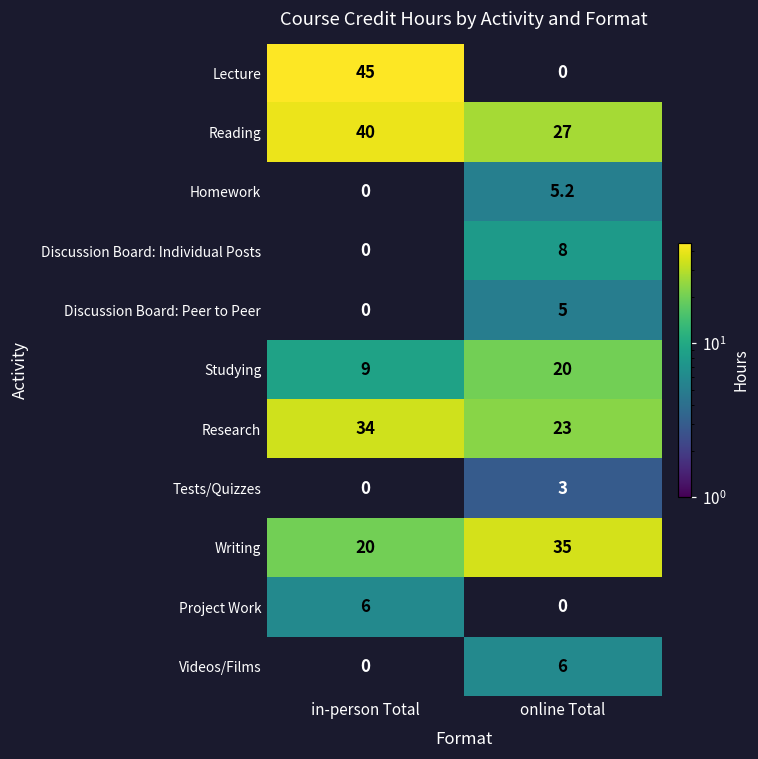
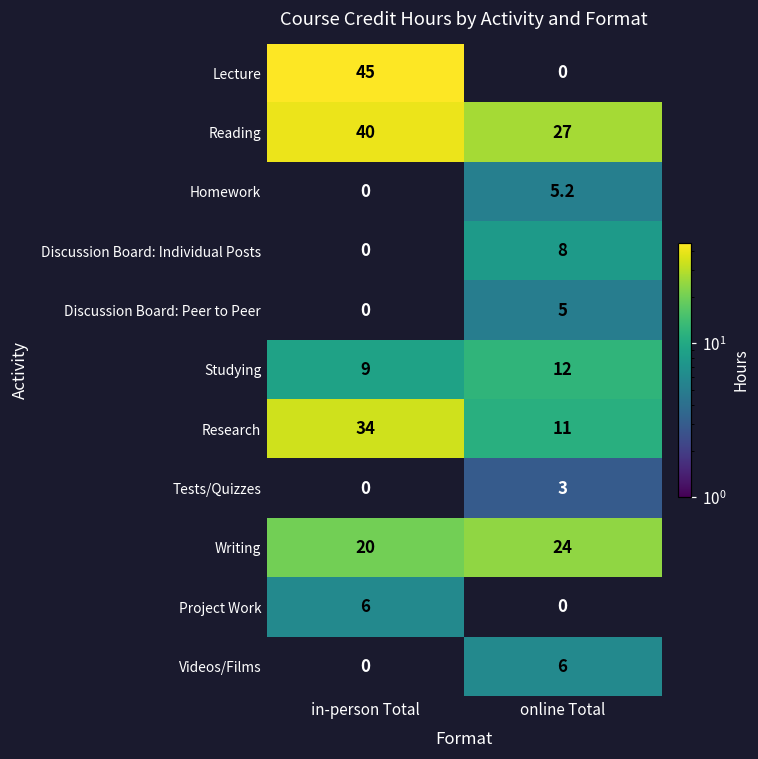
  {
    "Lecture": {
      "in-person Total": 45
    },
    "Reading": {
      "in-person Total": 40,
      "online Total": 27
    },
    "Homework": {
      "online Total": 5.2
    },
    "Discussion Board: Individual Posts": {
      "online Total": 8
    },
    "Discussion Board: Peer to Peer": {
      "online Total": 5
    },
    "Studying": {
      "in-person Total": 9,
-     "online Total": 20
+     "online Total": 12
    },
    "Research": {
      "in-person Total": 34,
-     "online Total": 23
+     "online Total": 11
    },
    "Tests/Quizzes": {
      "online Total": 3
    },
    "Writing": {
      "in-person Total": 20,
-     "online Total": 35
+     "online Total": 24
    },
    "Project Work": {
      "in-person Total": 6
    },
    "Videos/Films": {
      "online Total": 6
    }
  }
